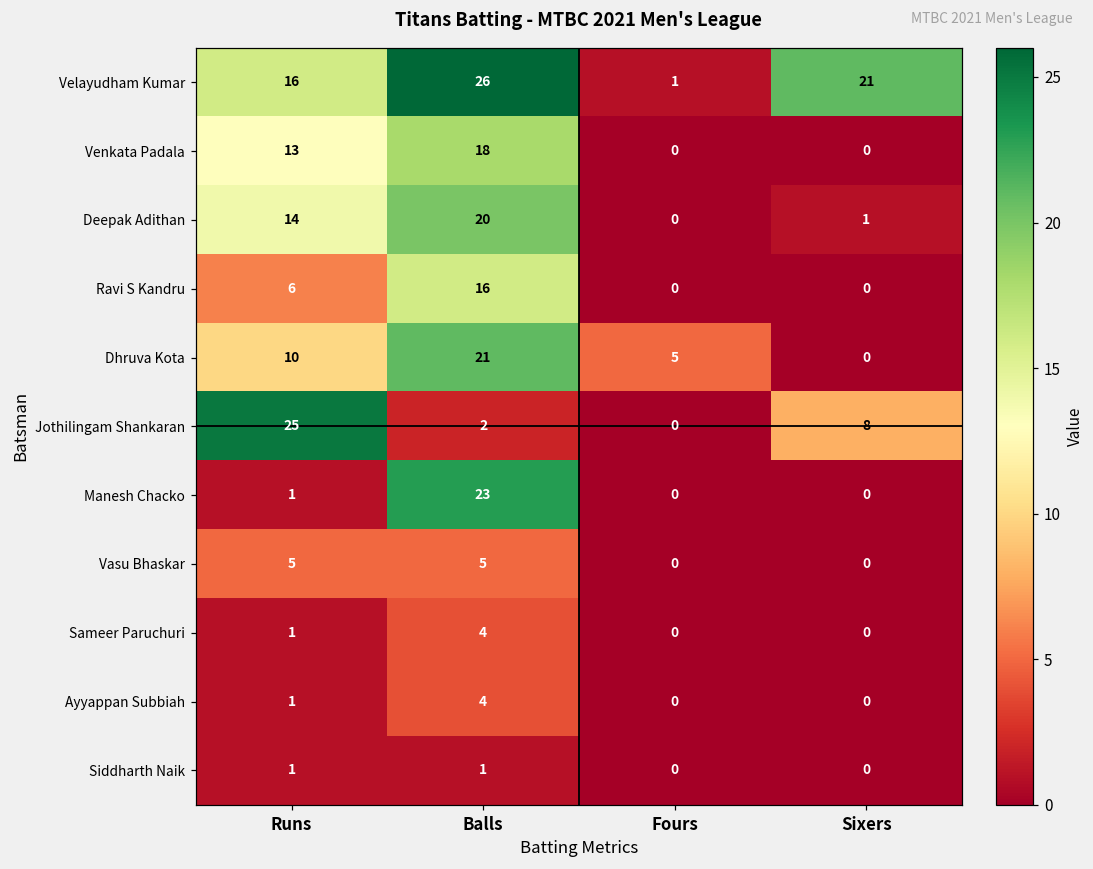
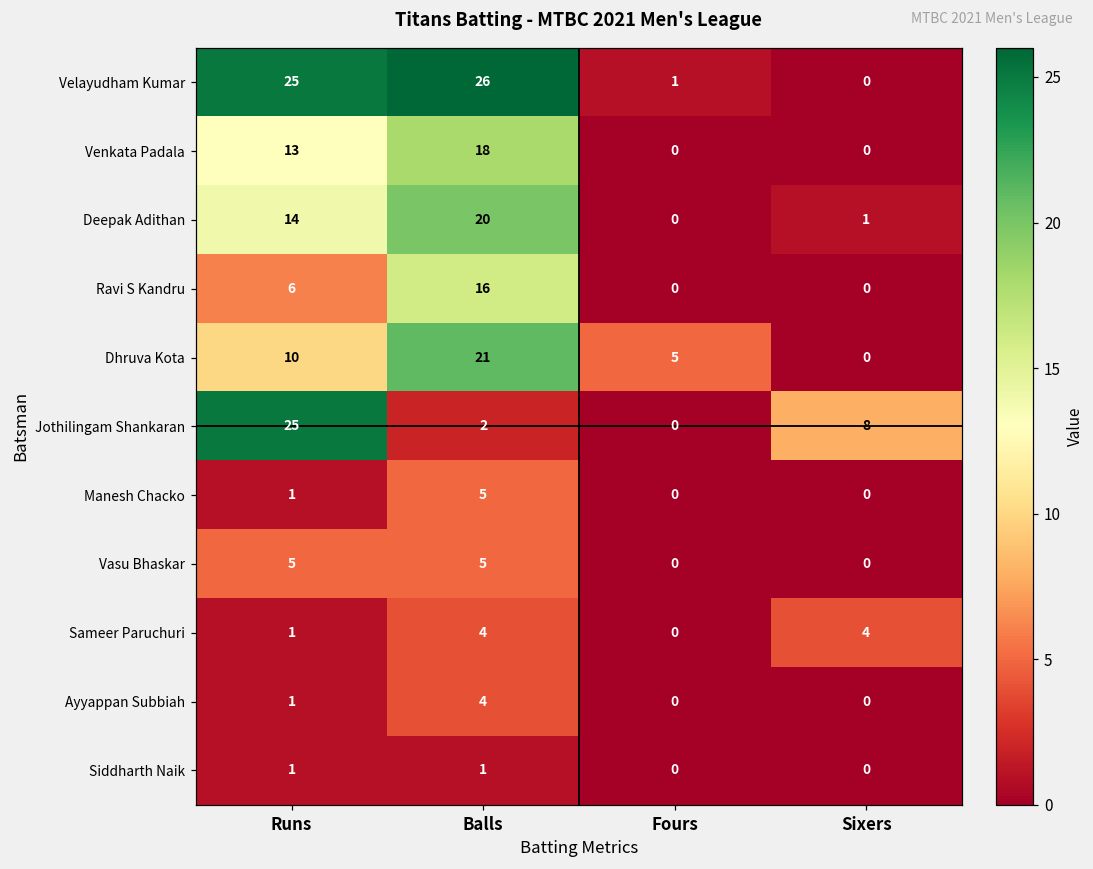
  {
    "Velayudham Kumar": {
-     "Runs": 16,
+     "Runs": 25,
      "Balls": 26,
      "Fours": 1,
-     "Sixers": 21
+     "Sixers": 0
    },
    "Venkata Padala": {
      "Runs": 13,
      "Balls": 18,
      "Fours": 0,
      "Sixers": 0
    },
    "Deepak Adithan": {
      "Runs": 14,
      "Balls": 20,
      "Fours": 0,
      "Sixers": 1
    },
    "Ravi S Kandru": {
      "Runs": 6,
      "Balls": 16,
      "Fours": 0,
      "Sixers": 0
    },
    "Dhruva Kota": {
      "Runs": 10,
      "Balls": 21,
      "Fours": 5,
      "Sixers": 0
    },
    "Jothilingam Shankaran": {
      "Runs": 25,
      "Balls": 2,
      "Fours": 0,
      "Sixers": 8
    },
    "Manesh Chacko": {
      "Runs": 1,
-     "Balls": 23,
+     "Balls": 5,
      "Fours": 0,
      "Sixers": 0
    },
    "Vasu Bhaskar": {
      "Runs": 5,
      "Balls": 5,
      "Fours": 0,
      "Sixers": 0
    },
    "Sameer Paruchuri": {
      "Runs": 1,
      "Balls": 4,
      "Fours": 0,
-     "Sixers": 0
+     "Sixers": 4
    },
    "Ayyappan Subbiah": {
      "Runs": 1,
      "Balls": 4,
      "Fours": 0,
      "Sixers": 0
    },
    "Siddharth Naik": {
      "Runs": 1,
      "Balls": 1,
      "Fours": 0,
      "Sixers": 0
    }
  }
